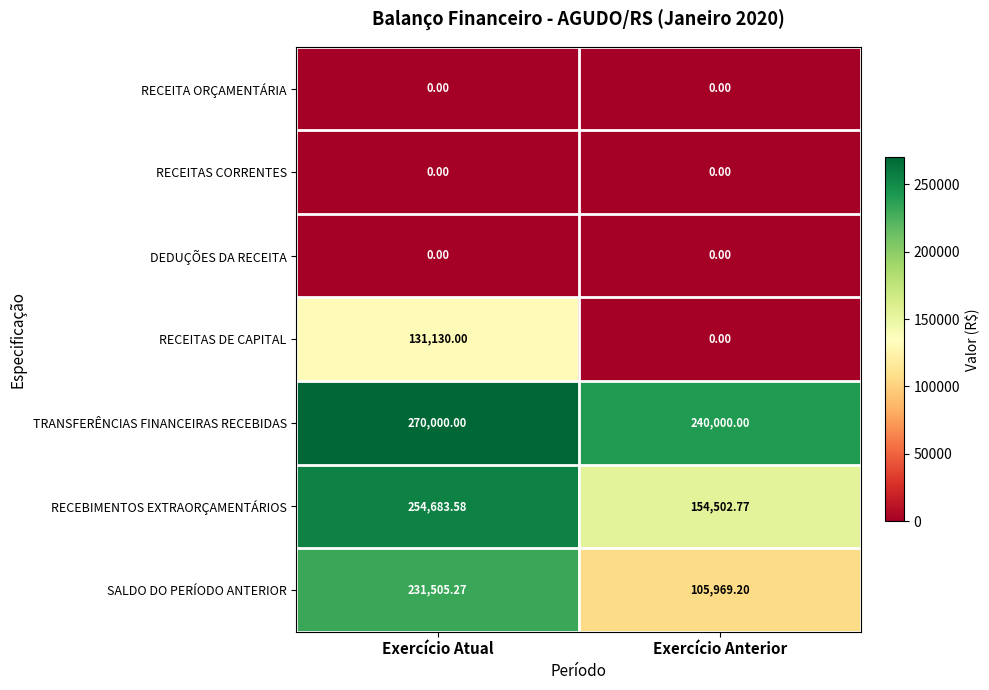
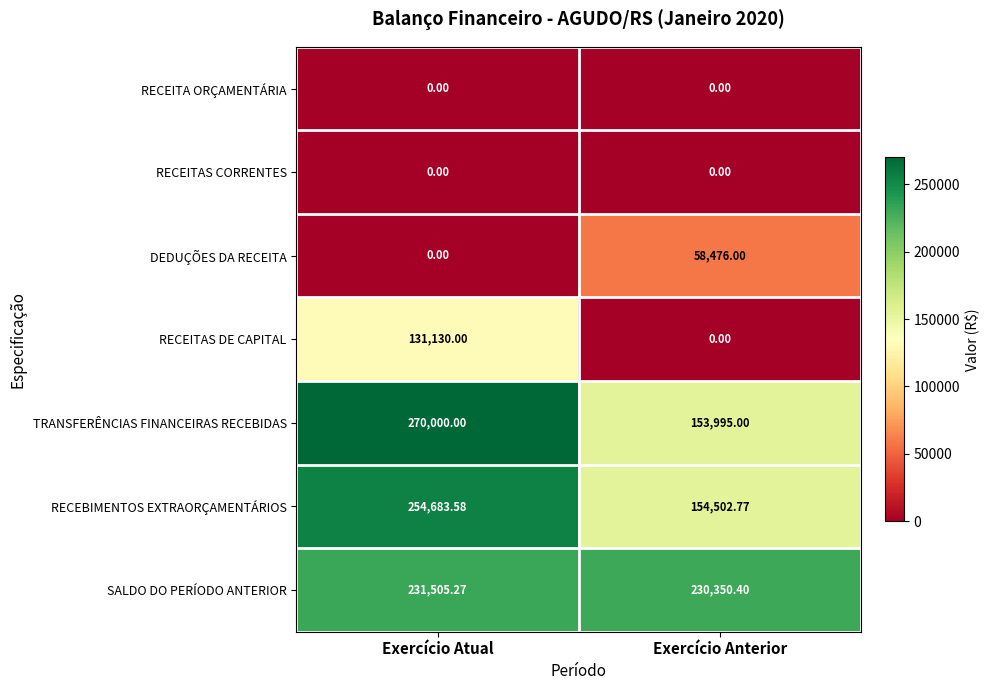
  {
    "RECEITA ORÇAMENTÁRIA": {
      "Exercício Atual": "0.00",
      "Exercício Anterior": "0.00"
    },
    "RECEITAS CORRENTES": {
      "Exercício Atual": "0.00",
      "Exercício Anterior": "0.00"
    },
    "DEDUÇÕES DA RECEITA": {
      "Exercício Atual": "0.00",
-     "Exercício Anterior": "0.00"
+     "Exercício Anterior": "58,476.00"
    },
    "RECEITAS DE CAPITAL": {
      "Exercício Atual": "131,130.00",
      "Exercício Anterior": "0.00"
    },
    "TRANSFERÊNCIAS FINANCEIRAS RECEBIDAS": {
      "Exercício Atual": "270,000.00",
-     "Exercício Anterior": "240,000.00"
+     "Exercício Anterior": "153,995.00"
    },
    "RECEBIMENTOS EXTRAORÇAMENTÁRIOS": {
      "Exercício Atual": "254,683.58",
      "Exercício Anterior": "154,502.77"
    },
    "SALDO DO PERÍODO ANTERIOR": {
      "Exercício Atual": "231,505.27",
-     "Exercício Anterior": "105,969.20"
+     "Exercício Anterior": "230,350.40"
    }
  }
